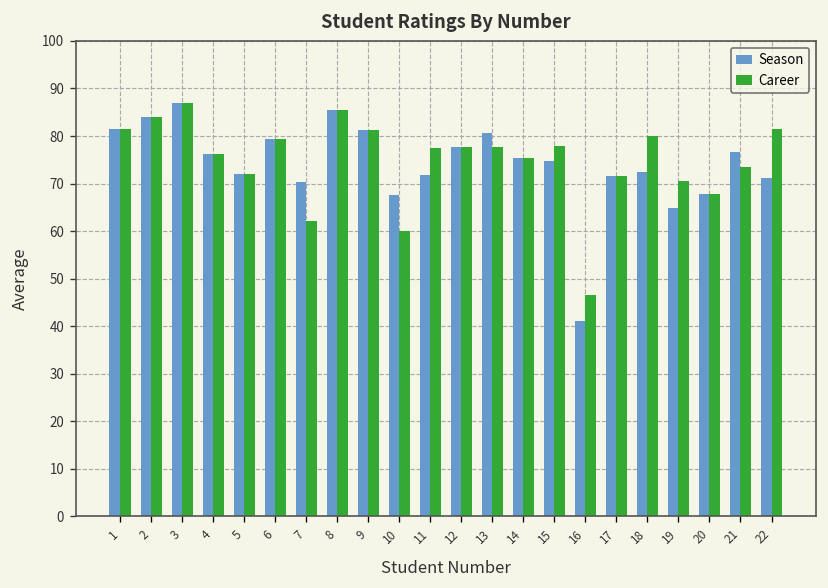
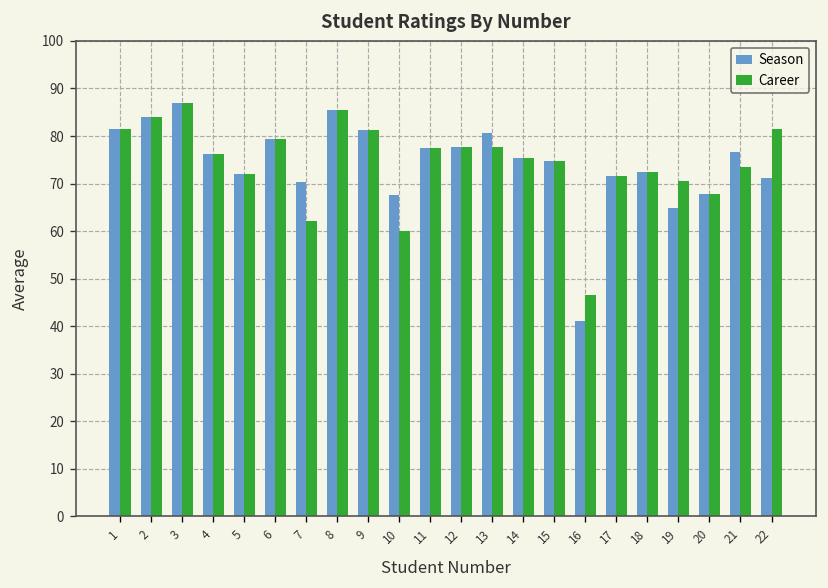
  {
    "Season": {
      "1": 82,
      "2": 84,
      "3": 87,
      "4": 76,
      "5": 72,
      "6": 79,
      "7": 70,
      "8": 85,
      "9": 81,
      "10": 68,
-     "11": 72,
+     "11": 78,
      "12": 78,
      "13": 81,
      "14": 75,
      "15": 75,
      "16": 41,
      "17": 72,
      "18": 72,
      "19": 65,
      "20": 68,
      "21": 77,
      "22": 71
    },
    "Career": {
      "1": 82,
      "2": 84,
      "3": 87,
      "4": 76,
      "5": 72,
      "6": 79,
      "7": 62,
      "8": 85,
      "9": 81,
      "10": 60,
      "11": 78,
      "12": 78,
      "13": 78,
      "14": 75,
-     "15": 78,
+     "15": 75,
      "16": 47,
      "17": 72,
-     "18": 80,
+     "18": 72,
      "19": 71,
      "20": 68,
      "21": 73,
      "22": 81
    }
  }
